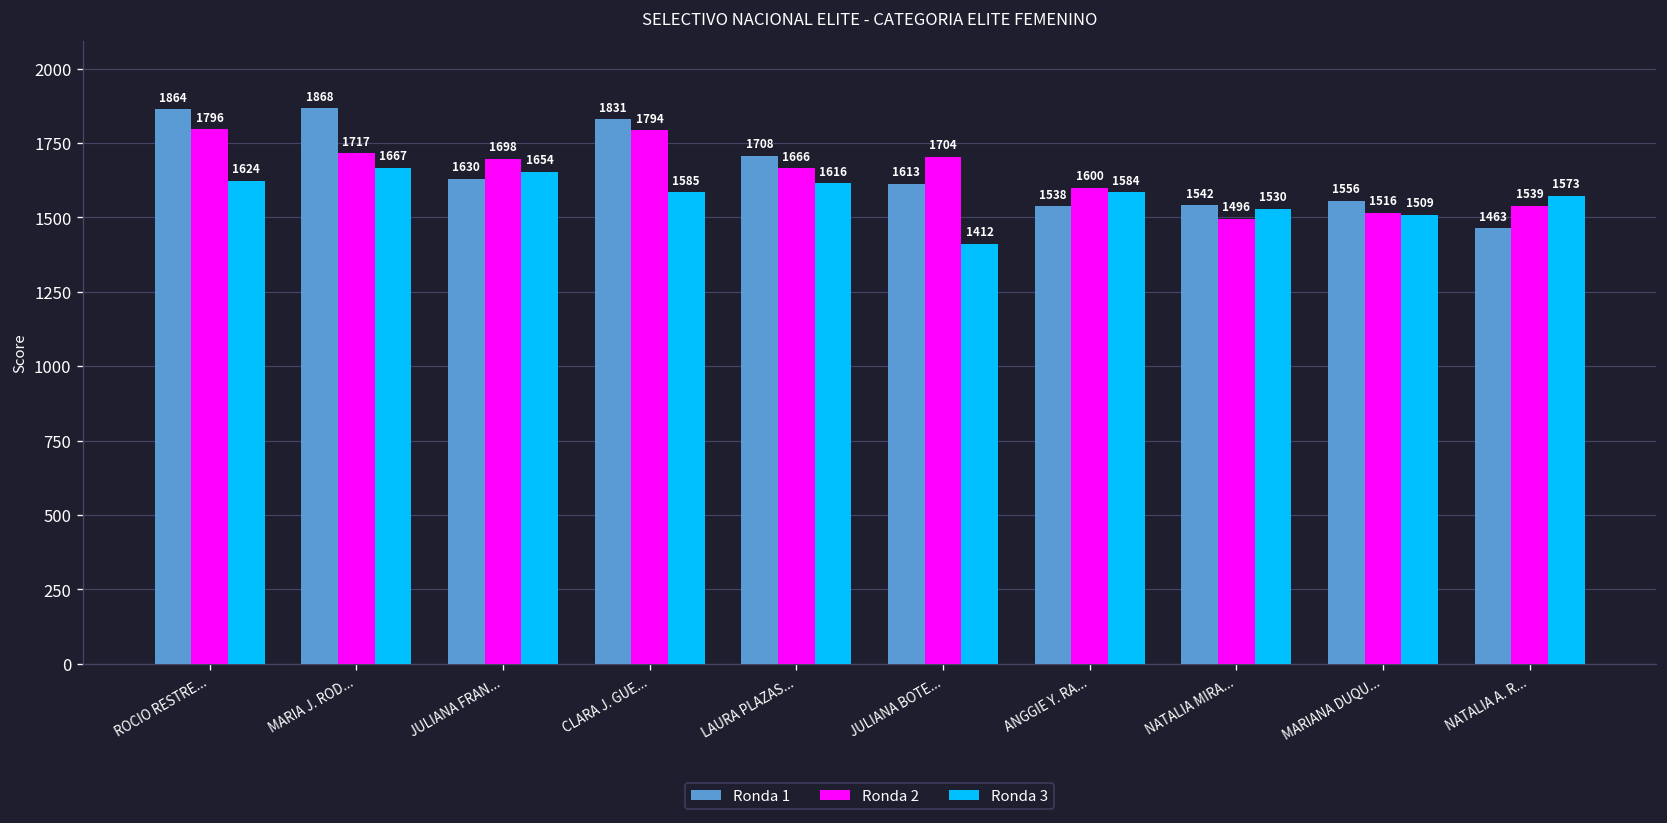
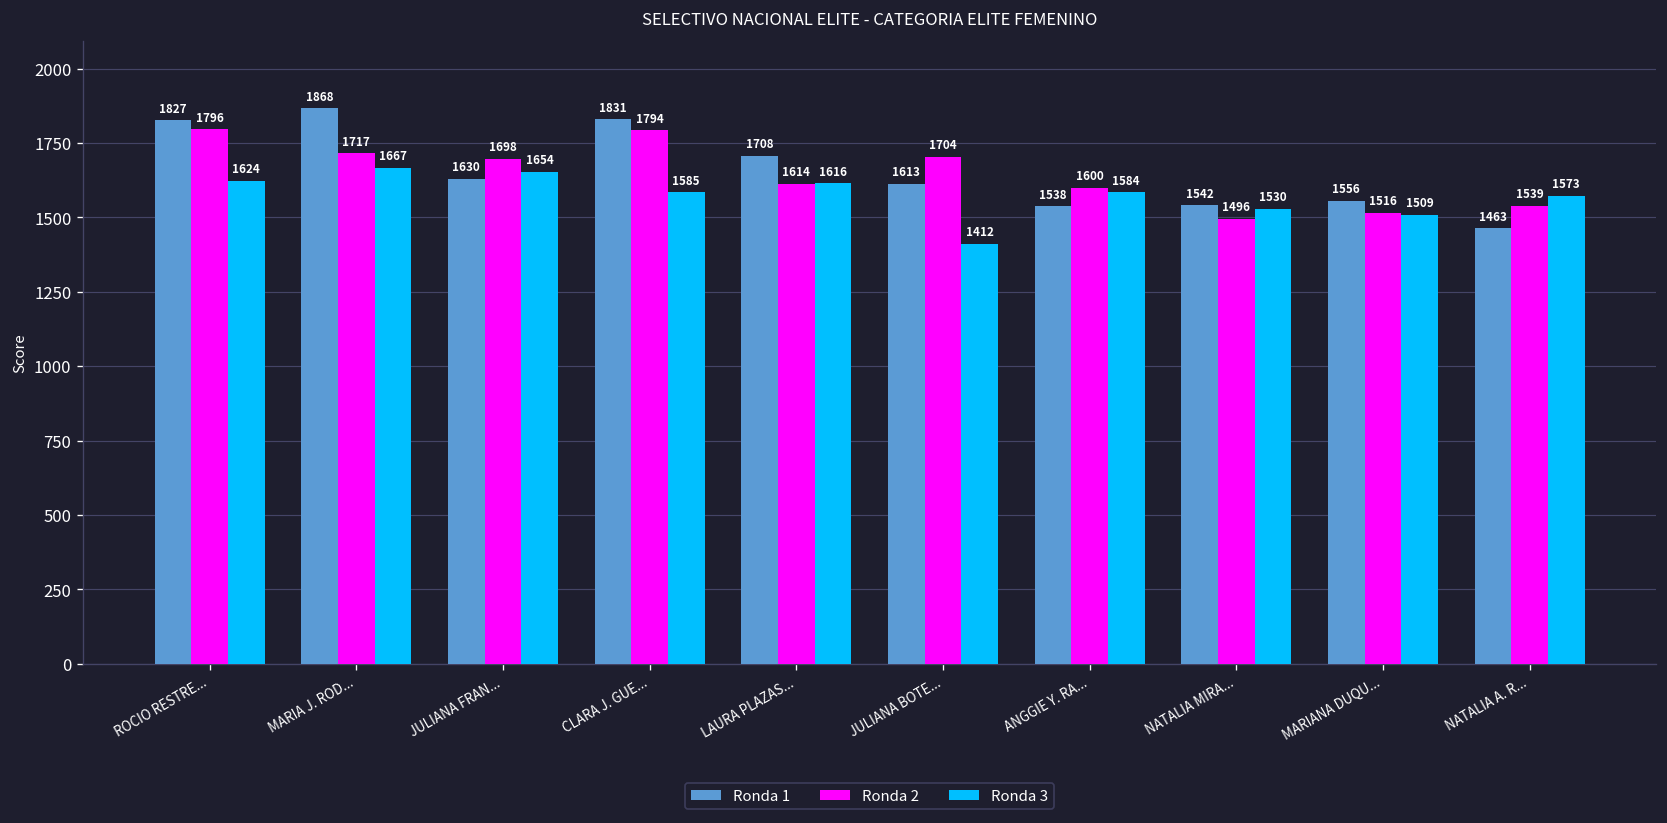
  {
    "Ronda 1": {
-     "ROCIO RESTRE...": 1864,
+     "ROCIO RESTRE...": 1827,
      "MARIA J. ROD...": 1868,
      "JULIANA FRAN...": 1630,
      "CLARA J. GUE...": 1831,
      "LAURA PLAZAS...": 1708,
      "JULIANA BOTE...": 1613,
      "ANGGIE Y. RA...": 1538,
      "NATALIA MIRA...": 1542,
      "MARIANA DUQU...": 1556,
      "NATALIA A. R...": 1463
    },
    "Ronda 2": {
      "ROCIO RESTRE...": 1796,
      "MARIA J. ROD...": 1717,
      "JULIANA FRAN...": 1698,
      "CLARA J. GUE...": 1794,
-     "LAURA PLAZAS...": 1666,
+     "LAURA PLAZAS...": 1614,
      "JULIANA BOTE...": 1704,
      "ANGGIE Y. RA...": 1600,
      "NATALIA MIRA...": 1496,
      "MARIANA DUQU...": 1516,
      "NATALIA A. R...": 1539
    },
    "Ronda 3": {
      "ROCIO RESTRE...": 1624,
      "MARIA J. ROD...": 1667,
      "JULIANA FRAN...": 1654,
      "CLARA J. GUE...": 1585,
      "LAURA PLAZAS...": 1616,
      "JULIANA BOTE...": 1412,
      "ANGGIE Y. RA...": 1584,
      "NATALIA MIRA...": 1530,
      "MARIANA DUQU...": 1509,
      "NATALIA A. R...": 1573
    }
  }
